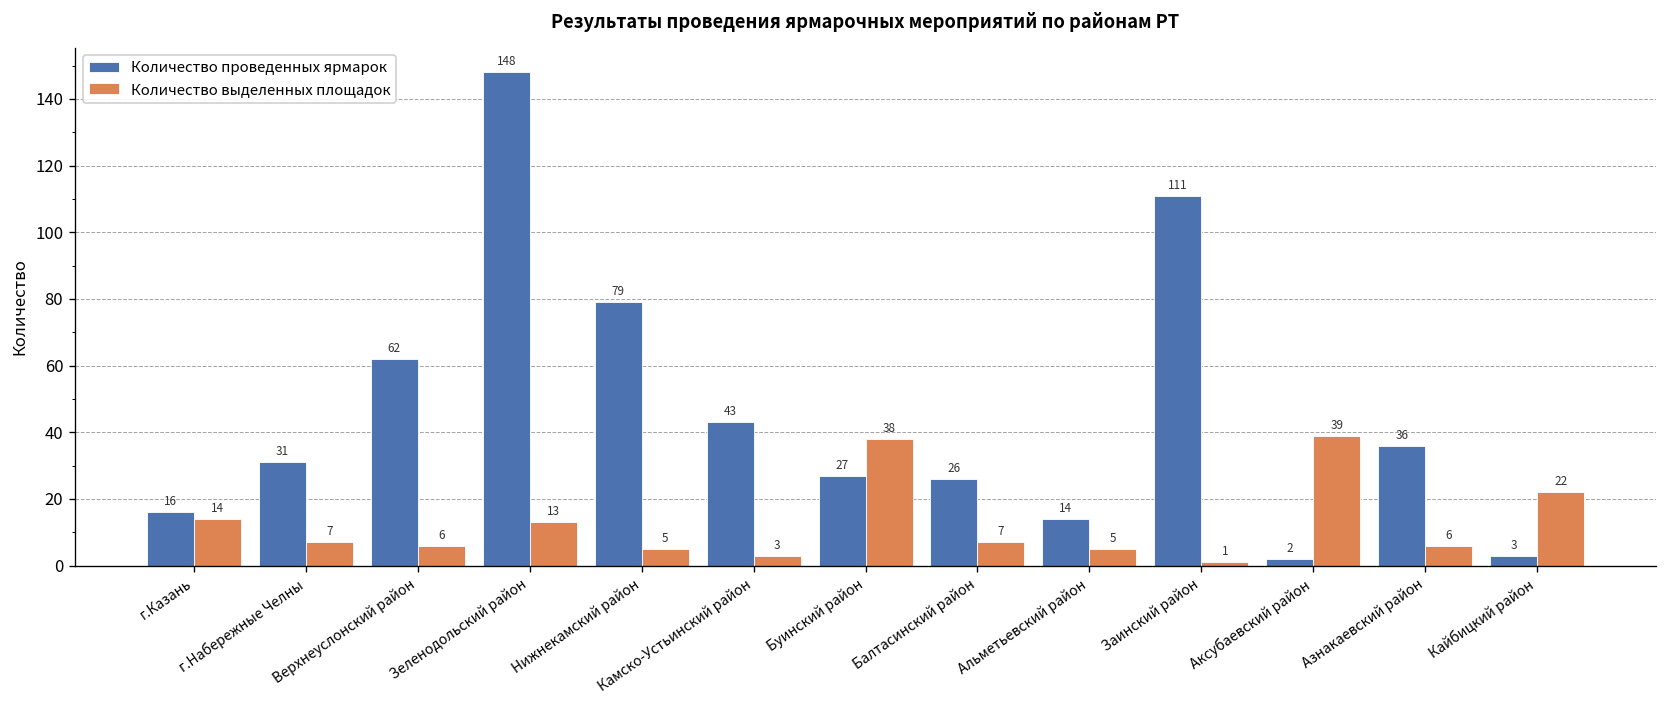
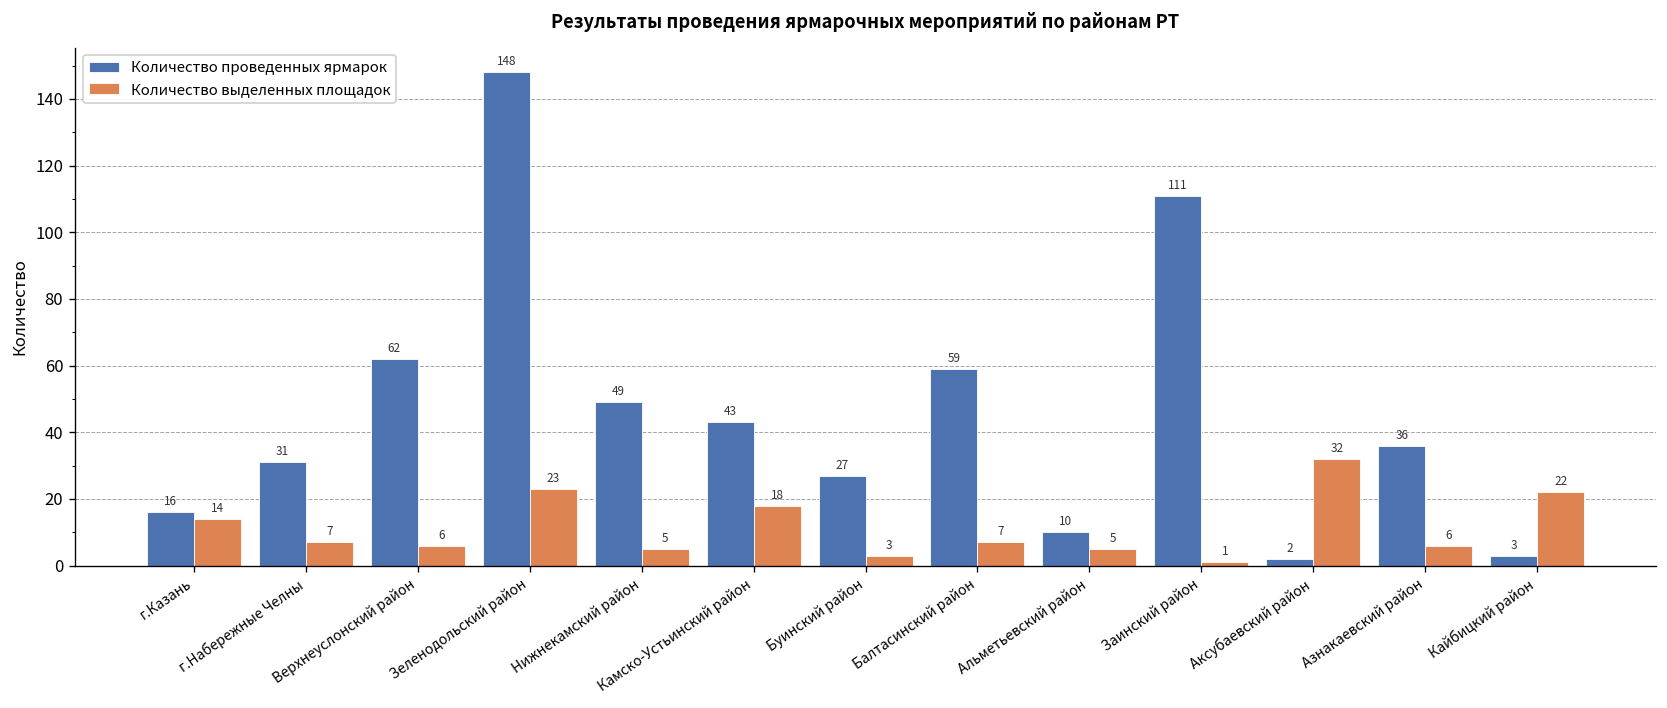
  {
    "Количество проведенных ярмарок": {
      "г.Казань": 16,
      "г.Набережные Челны": 31,
      "Верхнеуслонский район": 62,
      "Зеленодольский район": 148,
-     "Нижнекамский район": 79,
+     "Нижнекамский район": 49,
      "Камско-Устьинский район": 43,
      "Буинский район": 27,
-     "Балтасинский район": 26,
-     "Альметьевский район": 14,
+     "Балтасинский район": 59,
+     "Альметьевский район": 10,
      "Заинский район": 111,
      "Аксубаевский район": 2,
      "Азнакаевский район": 36,
      "Кайбицкий район": 3
    },
    "Количество выделенных площадок": {
      "г.Казань": 14,
      "г.Набережные Челны": 7,
      "Верхнеуслонский район": 6,
-     "Зеленодольский район": 13,
+     "Зеленодольский район": 23,
      "Нижнекамский район": 5,
-     "Камско-Устьинский район": 3,
-     "Буинский район": 38,
+     "Камско-Устьинский район": 18,
+     "Буинский район": 3,
      "Балтасинский район": 7,
      "Альметьевский район": 5,
      "Заинский район": 1,
-     "Аксубаевский район": 39,
+     "Аксубаевский район": 32,
      "Азнакаевский район": 6,
      "Кайбицкий район": 22
    }
  }
